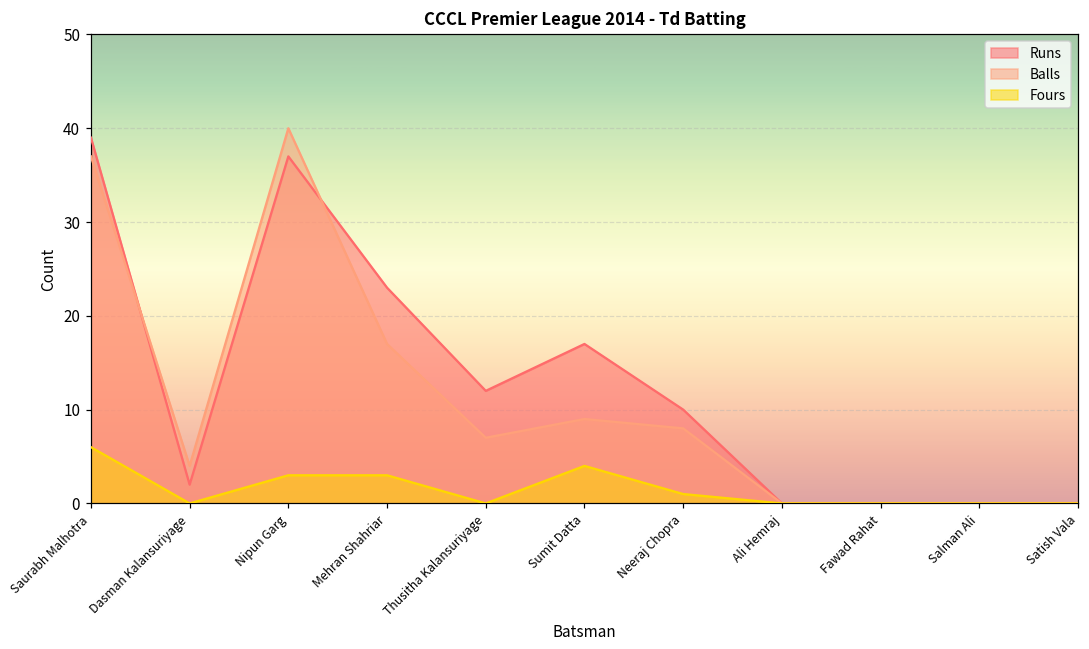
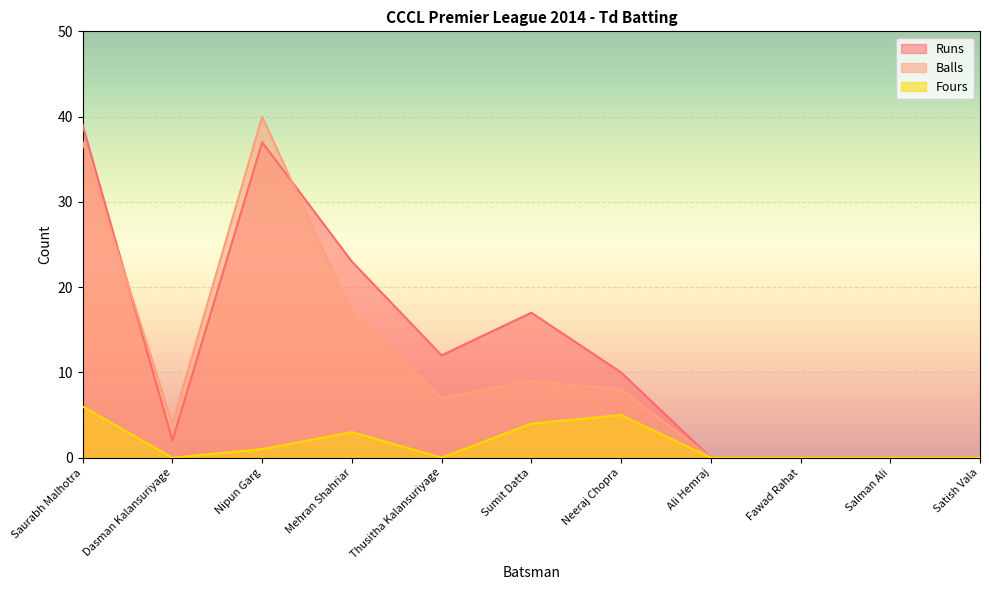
  {
    "Fours": {
      "Saurabh Malhotra": 6,
      "Dasman Kalansuriyage": 0,
-     "Nipun Garg": 3,
+     "Nipun Garg": 1,
      "Mehran Shahriar": 3,
      "Thusitha Kalansuriyage": 0,
      "Sumit Datta": 4,
-     "Neeraj Chopra": 1
+     "Neeraj Chopra": 5
    }
  }
